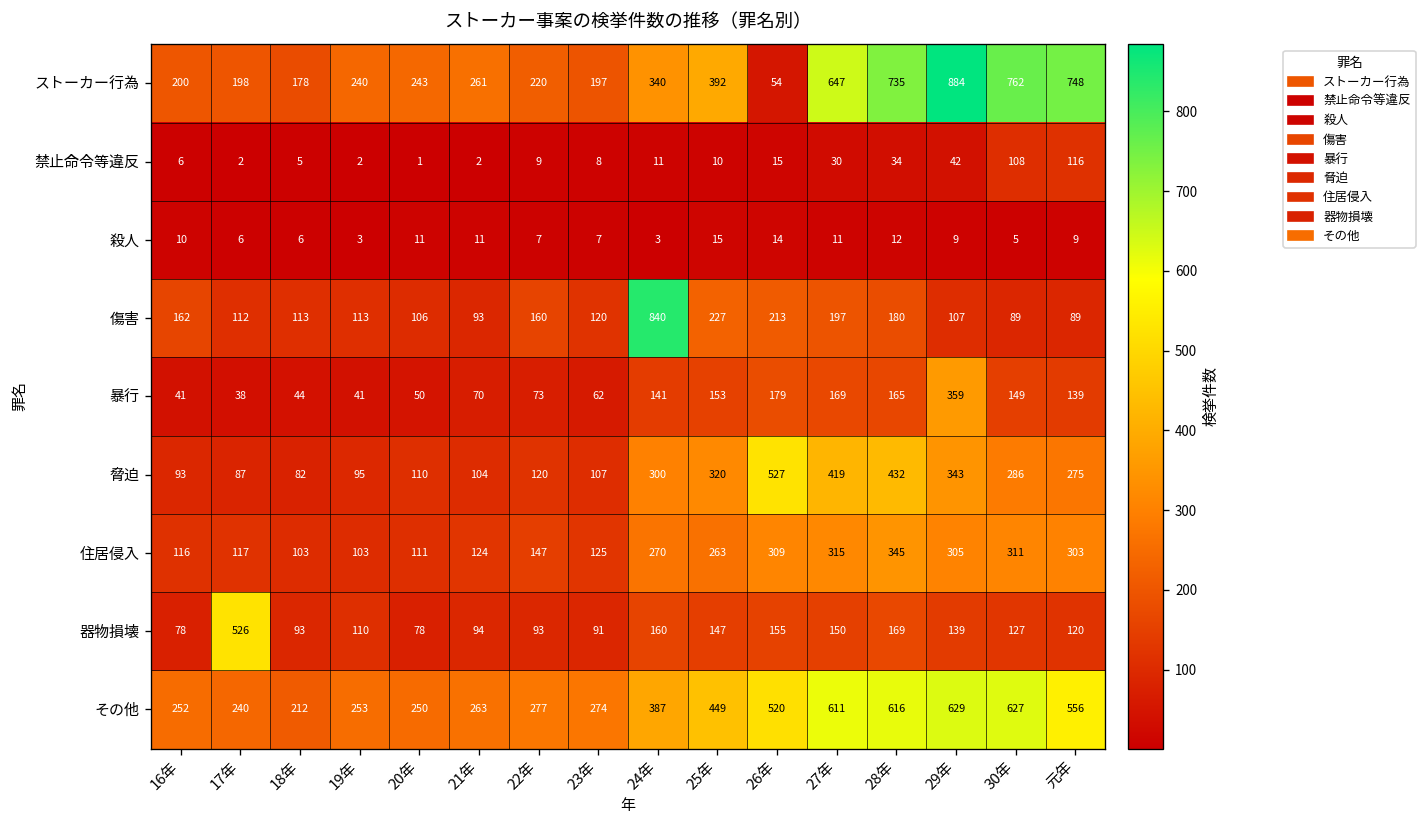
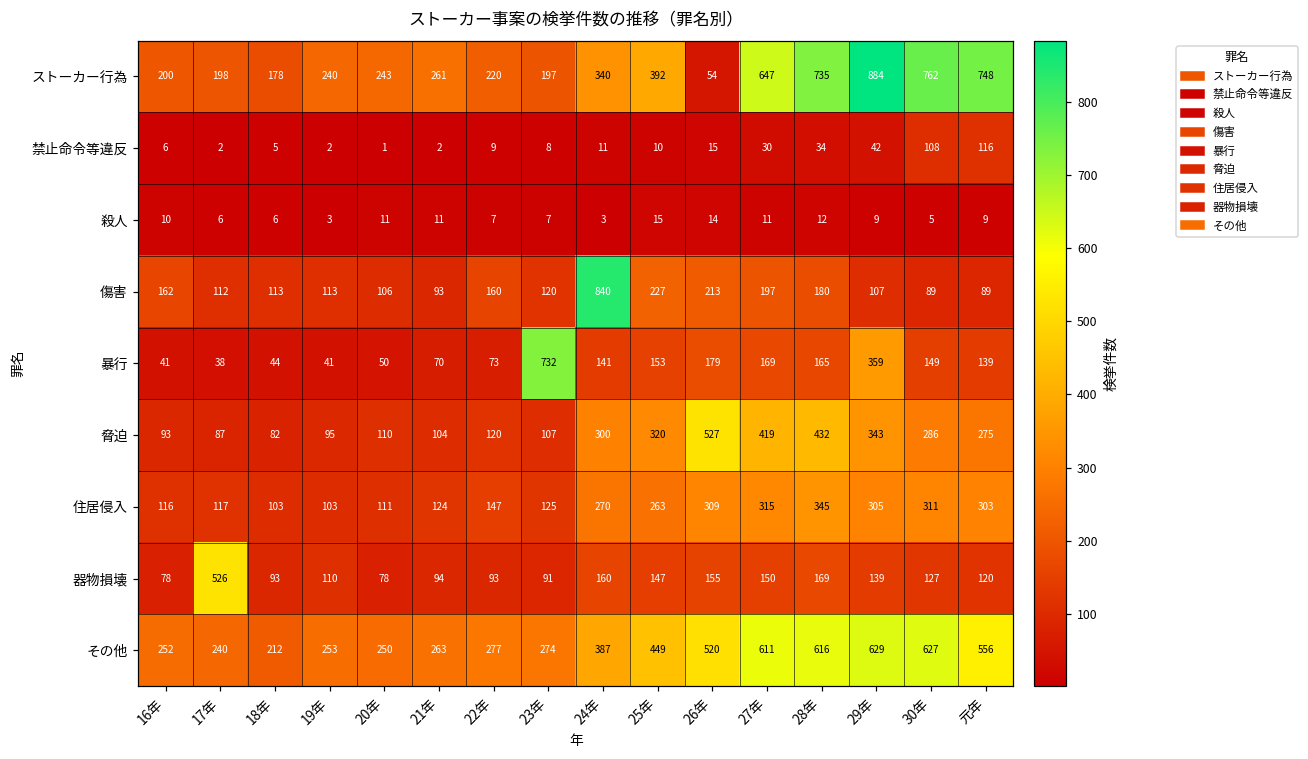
  {
    "ストーカー行為": {
      "16年": 200,
      "17年": 198,
      "18年": 178,
      "19年": 240,
      "20年": 243,
      "21年": 261,
      "22年": 220,
      "23年": 197,
      "24年": 340,
      "25年": 392,
      "26年": 54,
      "27年": 647,
      "28年": 735,
      "29年": 884,
      "30年": 762,
      "元年": 748
    },
    "禁止命令等違反": {
      "16年": 6,
      "17年": 2,
      "18年": 5,
      "19年": 2,
      "20年": 1,
      "21年": 2,
      "22年": 9,
      "23年": 8,
      "24年": 11,
      "25年": 10,
      "26年": 15,
      "27年": 30,
      "28年": 34,
      "29年": 42,
      "30年": 108,
      "元年": 116
    },
    "殺人": {
      "16年": 10,
      "17年": 6,
      "18年": 6,
      "19年": 3,
      "20年": 11,
      "21年": 11,
      "22年": 7,
      "23年": 7,
      "24年": 3,
      "25年": 15,
      "26年": 14,
      "27年": 11,
      "28年": 12,
      "29年": 9,
      "30年": 5,
      "元年": 9
    },
    "傷害": {
      "16年": 162,
      "17年": 112,
      "18年": 113,
      "19年": 113,
      "20年": 106,
      "21年": 93,
      "22年": 160,
      "23年": 120,
      "24年": 840,
      "25年": 227,
      "26年": 213,
      "27年": 197,
      "28年": 180,
      "29年": 107,
      "30年": 89,
      "元年": 89
    },
    "暴行": {
      "16年": 41,
      "17年": 38,
      "18年": 44,
      "19年": 41,
      "20年": 50,
      "21年": 70,
      "22年": 73,
-     "23年": 62,
+     "23年": 732,
      "24年": 141,
      "25年": 153,
      "26年": 179,
      "27年": 169,
      "28年": 165,
      "29年": 359,
      "30年": 149,
      "元年": 139
    },
    "脅迫": {
      "16年": 93,
      "17年": 87,
      "18年": 82,
      "19年": 95,
      "20年": 110,
      "21年": 104,
      "22年": 120,
      "23年": 107,
      "24年": 300,
      "25年": 320,
      "26年": 527,
      "27年": 419,
      "28年": 432,
      "29年": 343,
      "30年": 286,
      "元年": 275
    },
    "住居侵入": {
      "16年": 116,
      "17年": 117,
      "18年": 103,
      "19年": 103,
      "20年": 111,
      "21年": 124,
      "22年": 147,
      "23年": 125,
      "24年": 270,
      "25年": 263,
      "26年": 309,
      "27年": 315,
      "28年": 345,
      "29年": 305,
      "30年": 311,
      "元年": 303
    },
    "器物損壊": {
      "16年": 78,
      "17年": 526,
      "18年": 93,
      "19年": 110,
      "20年": 78,
      "21年": 94,
      "22年": 93,
      "23年": 91,
      "24年": 160,
      "25年": 147,
      "26年": 155,
      "27年": 150,
      "28年": 169,
      "29年": 139,
      "30年": 127,
      "元年": 120
    },
    "その他": {
      "16年": 252,
      "17年": 240,
      "18年": 212,
      "19年": 253,
      "20年": 250,
      "21年": 263,
      "22年": 277,
      "23年": 274,
      "24年": 387,
      "25年": 449,
      "26年": 520,
      "27年": 611,
      "28年": 616,
      "29年": 629,
      "30年": 627,
      "元年": 556
    }
  }
